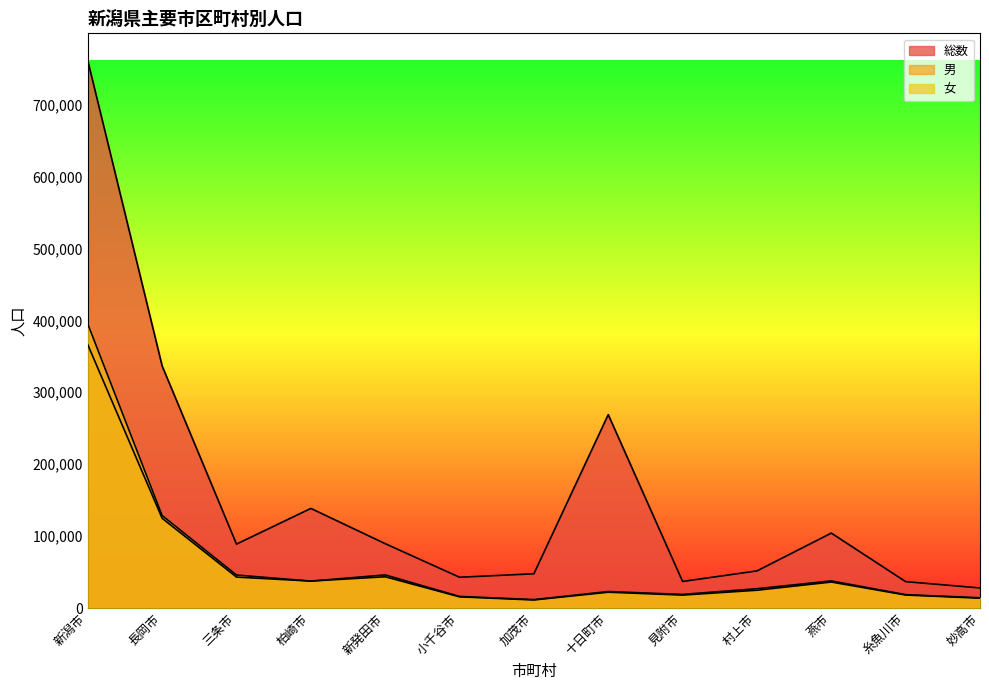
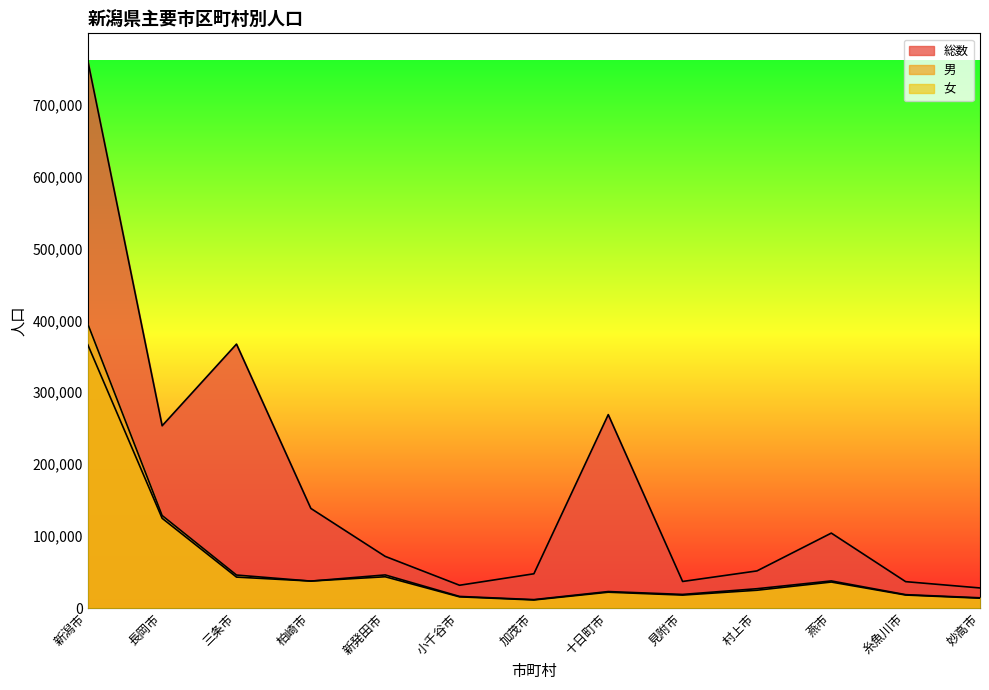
  {
    "総数": {
      "新潟市": "760,000",
-     "長岡市": "340,000",
-     "三条市": "90,000",
+     "長岡市": "250,000",
+     "三条市": "370,000",
      "柏崎市": "140,000",
-     "新発田市": "90,000",
-     "小千谷市": "40,000",
+     "新発田市": "70,000",
+     "小千谷市": "30,000",
      "加茂市": "50,000",
      "十日町市": "270,000",
      "見附市": "40,000",
      "村上市": "50,000",
      "燕市": "100,000",
      "糸魚川市": "40,000",
      "妙高市": "30,000"
    }
  }
